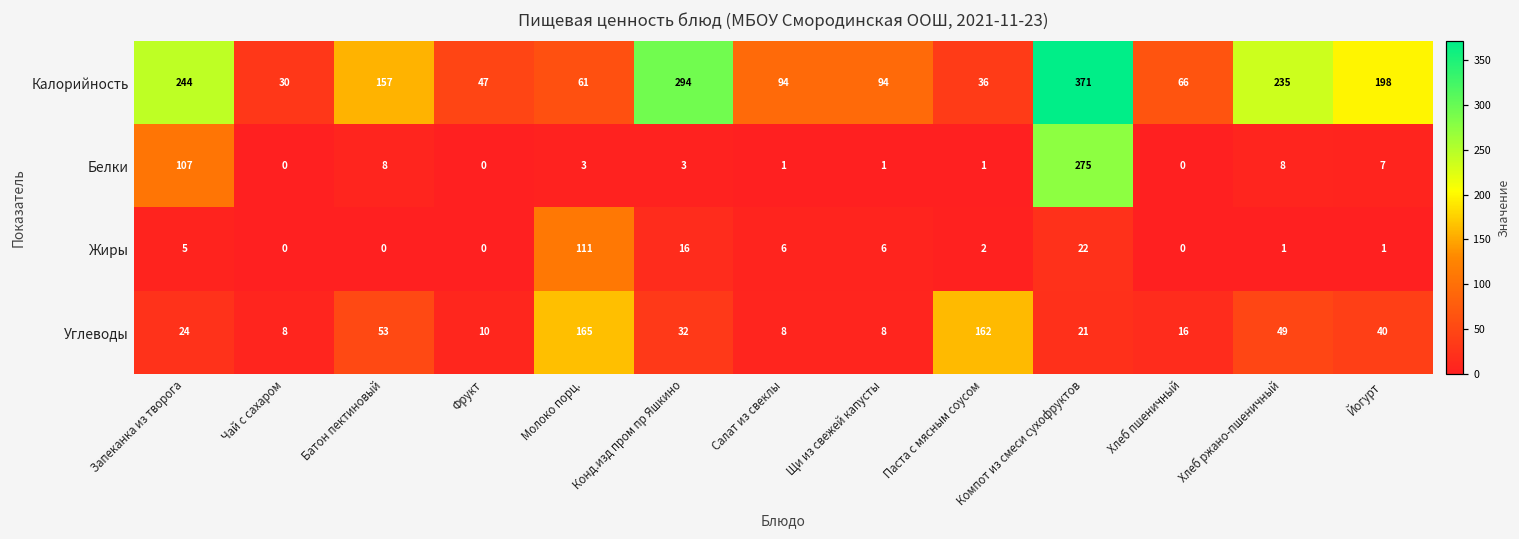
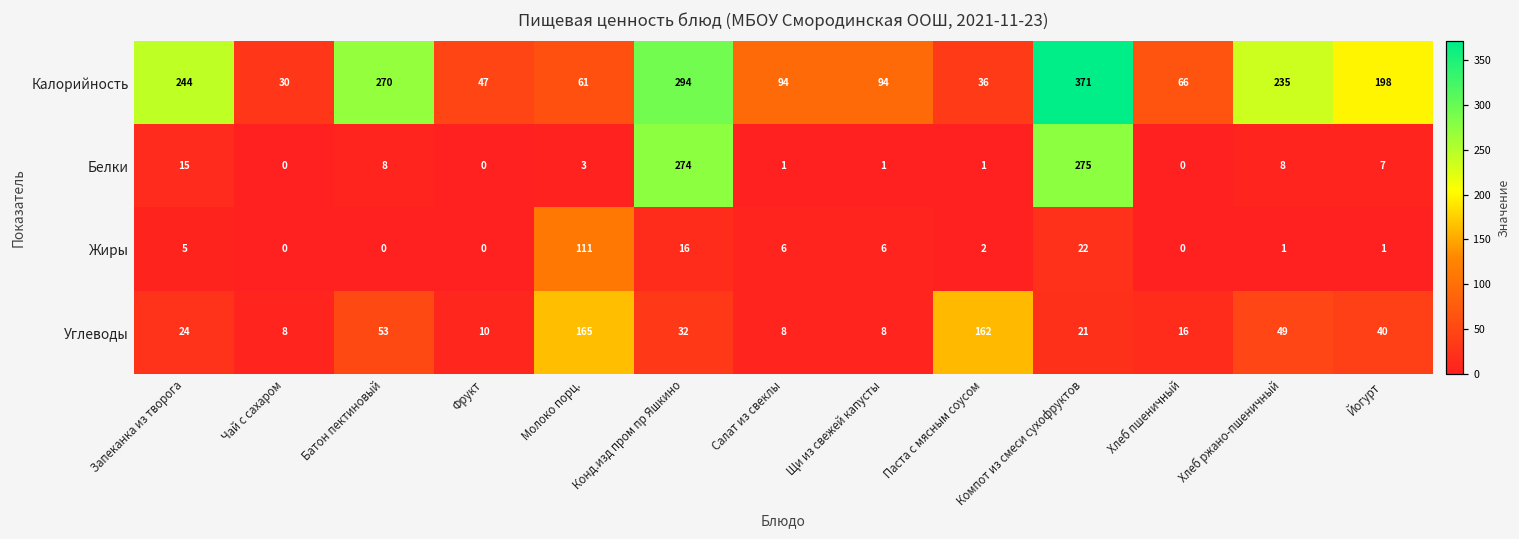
  {
    "Калорийность": {
      "Запеканка из творога": 244,
      "Чай с сахаром": 30,
-     "Батон пектиновый": 157,
+     "Батон пектиновый": 270,
      "Фрукт": 47,
      "Молоко порц.": 61,
      "Конд.изд пром пр Яшкино": 294,
      "Салат из свеклы": 94,
      "Щи из свежей капусты": 94,
      "Паста с мясным соусом": 36,
      "Компот из смеси сухофруктов": 371,
      "Хлеб пшеничный": 66,
      "Хлеб ржано-пшеничный": 235,
      "Йогурт": 198
    },
    "Белки": {
-     "Запеканка из творога": 107,
+     "Запеканка из творога": 15,
      "Чай с сахаром": 0,
      "Батон пектиновый": 8,
      "Фрукт": 0,
      "Молоко порц.": 3,
-     "Конд.изд пром пр Яшкино": 3,
+     "Конд.изд пром пр Яшкино": 274,
      "Салат из свеклы": 1,
      "Щи из свежей капусты": 1,
      "Паста с мясным соусом": 1,
      "Компот из смеси сухофруктов": 275,
      "Хлеб пшеничный": 0,
      "Хлеб ржано-пшеничный": 8,
      "Йогурт": 7
    },
    "Жиры": {
      "Запеканка из творога": 5,
      "Чай с сахаром": 0,
      "Батон пектиновый": 0,
      "Фрукт": 0,
      "Молоко порц.": 111,
      "Конд.изд пром пр Яшкино": 16,
      "Салат из свеклы": 6,
      "Щи из свежей капусты": 6,
      "Паста с мясным соусом": 2,
      "Компот из смеси сухофруктов": 22,
      "Хлеб пшеничный": 0,
      "Хлеб ржано-пшеничный": 1,
      "Йогурт": 1
    },
    "Углеводы": {
      "Запеканка из творога": 24,
      "Чай с сахаром": 8,
      "Батон пектиновый": 53,
      "Фрукт": 10,
      "Молоко порц.": 165,
      "Конд.изд пром пр Яшкино": 32,
      "Салат из свеклы": 8,
      "Щи из свежей капусты": 8,
      "Паста с мясным соусом": 162,
      "Компот из смеси сухофруктов": 21,
      "Хлеб пшеничный": 16,
      "Хлеб ржано-пшеничный": 49,
      "Йогурт": 40
    }
  }
